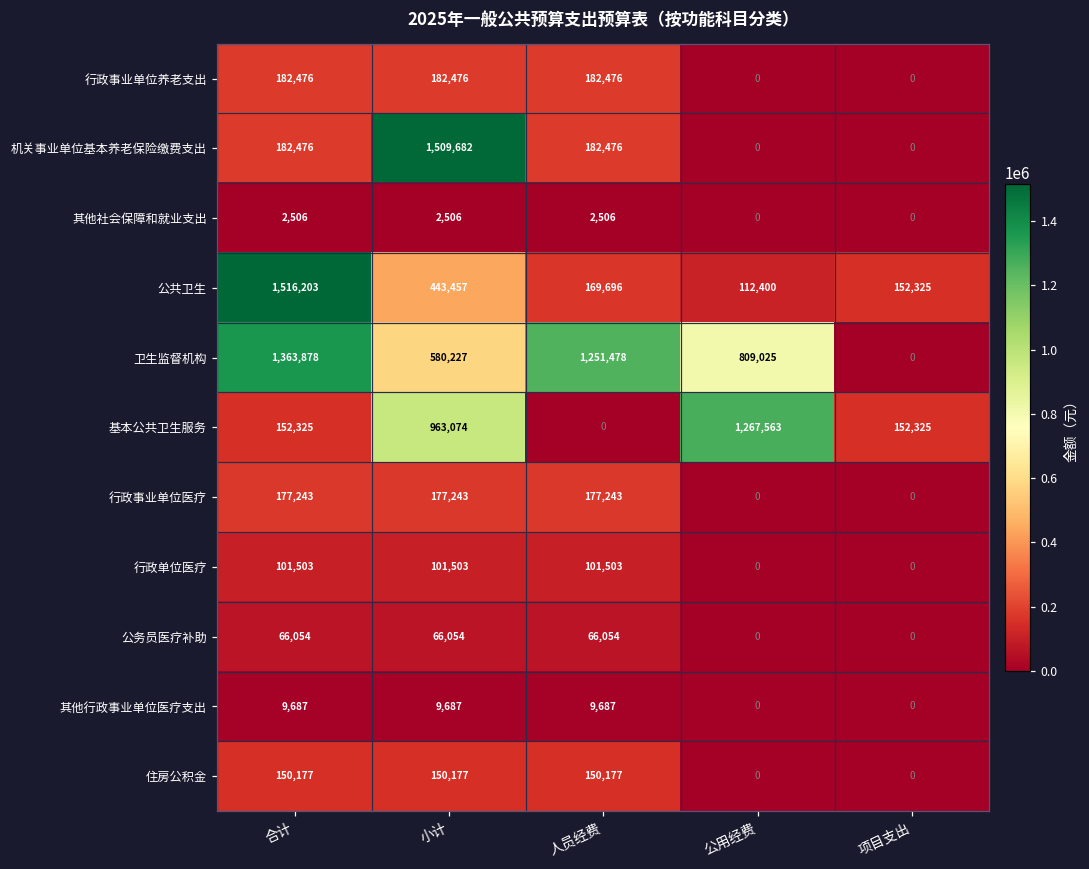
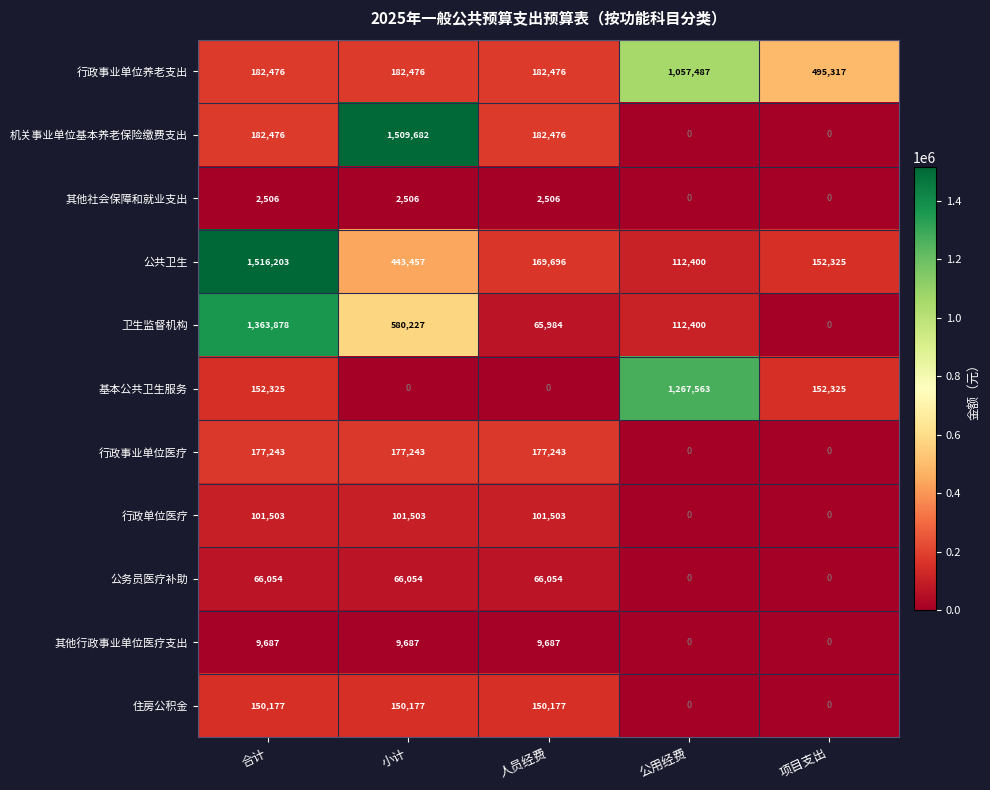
  {
    "行政事业单位养老支出": {
      "合计": "182,476",
      "小计": "182,476",
      "人员经费": "182,476",
-     "公用经费": "0",
-     "项目支出": "0"
+     "公用经费": "1,057,487",
+     "项目支出": "495,317"
    },
    "机关事业单位基本养老保险缴费支出": {
      "合计": "182,476",
      "小计": "1,509,682",
      "人员经费": "182,476",
      "公用经费": "0",
      "项目支出": "0"
    },
    "其他社会保障和就业支出": {
      "合计": "2,506",
      "小计": "2,506",
      "人员经费": "2,506",
      "公用经费": "0",
      "项目支出": "0"
    },
    "公共卫生": {
      "合计": "1,516,203",
      "小计": "443,457",
      "人员经费": "169,696",
      "公用经费": "112,400",
      "项目支出": "152,325"
    },
    "卫生监督机构": {
      "合计": "1,363,878",
      "小计": "580,227",
-     "人员经费": "1,251,478",
-     "公用经费": "809,025",
+     "人员经费": "65,984",
+     "公用经费": "112,400",
      "项目支出": "0"
    },
    "基本公共卫生服务": {
      "合计": "152,325",
-     "小计": "963,074",
+     "小计": "0",
      "人员经费": "0",
      "公用经费": "1,267,563",
      "项目支出": "152,325"
    },
    "行政事业单位医疗": {
      "合计": "177,243",
      "小计": "177,243",
      "人员经费": "177,243",
      "公用经费": "0",
      "项目支出": "0"
    },
    "行政单位医疗": {
      "合计": "101,503",
      "小计": "101,503",
      "人员经费": "101,503",
      "公用经费": "0",
      "项目支出": "0"
    },
    "公务员医疗补助": {
      "合计": "66,054",
      "小计": "66,054",
      "人员经费": "66,054",
      "公用经费": "0",
      "项目支出": "0"
    },
    "其他行政事业单位医疗支出": {
      "合计": "9,687",
      "小计": "9,687",
      "人员经费": "9,687",
      "公用经费": "0",
      "项目支出": "0"
    },
    "住房公积金": {
      "合计": "150,177",
      "小计": "150,177",
      "人员经费": "150,177",
      "公用经费": "0",
      "项目支出": "0"
    }
  }
